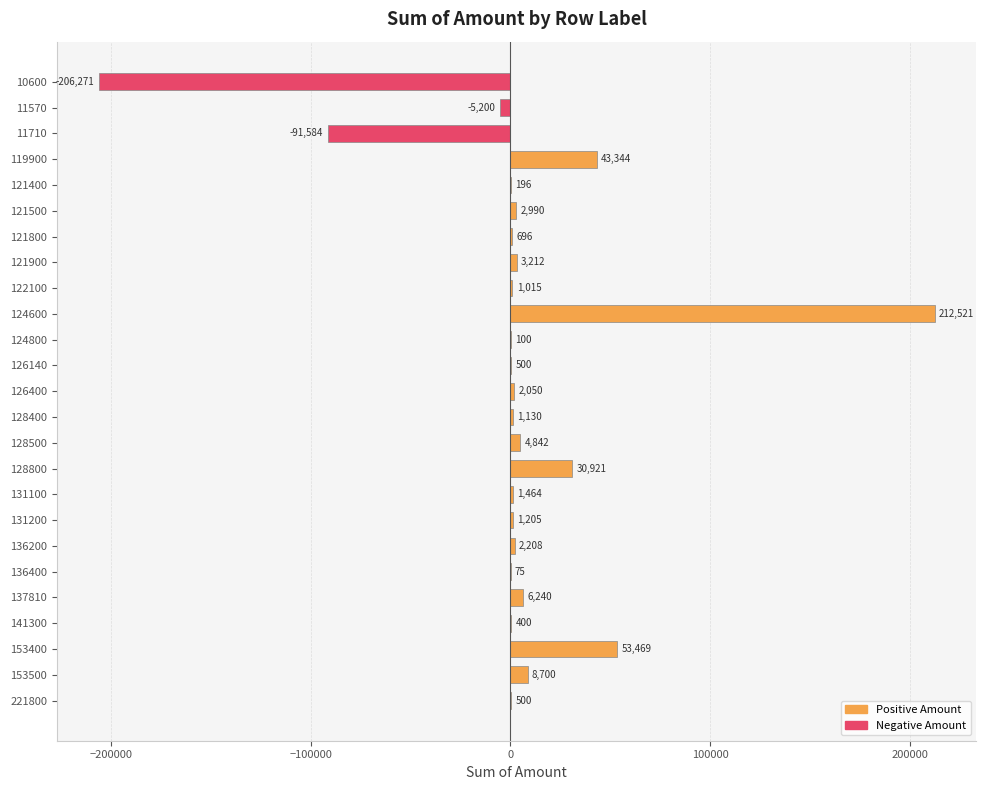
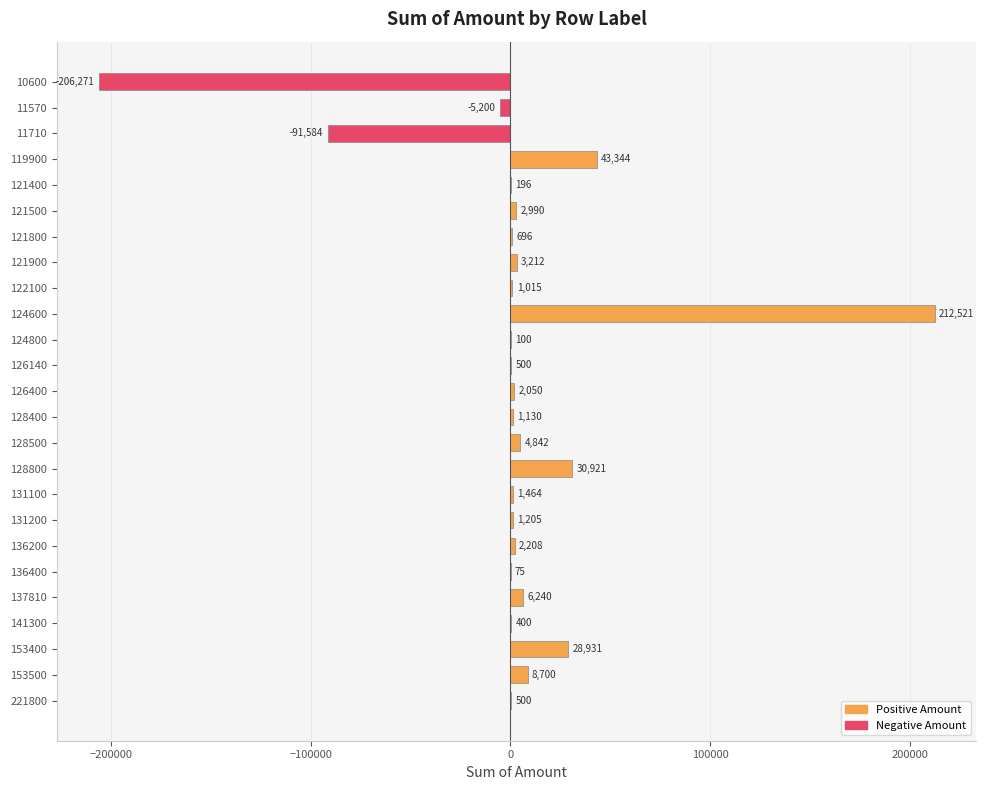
  {
    "10600": "-206,271",
    "11570": "-5,200",
    "11710": "-91,584",
    "119900": "43,344",
    "121400": "196",
    "121500": "2,990",
    "121800": "696",
    "121900": "3,212",
    "122100": "1,015",
    "124600": "212,521",
    "124800": "100",
    "126140": "500",
    "126400": "2,050",
    "128400": "1,130",
    "128500": "4,842",
    "128800": "30,921",
    "131100": "1,464",
    "131200": "1,205",
    "136200": "2,208",
    "136400": "75",
    "137810": "6,240",
    "141300": "400",
-   "153400": "53,469",
+   "153400": "28,931",
    "153500": "8,700",
    "221800": "500"
  }
